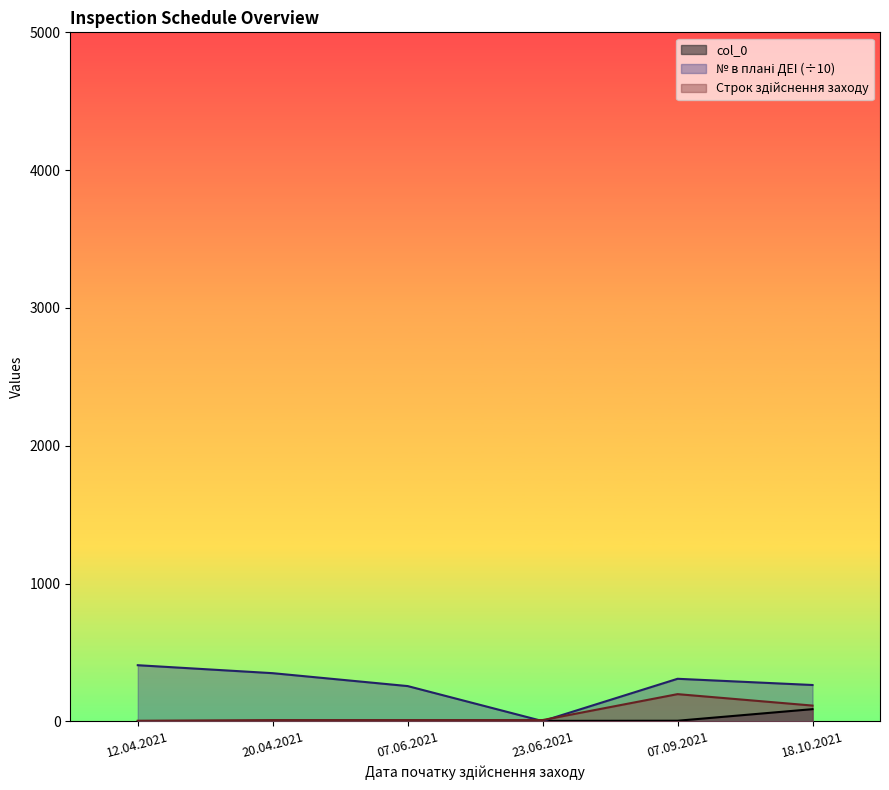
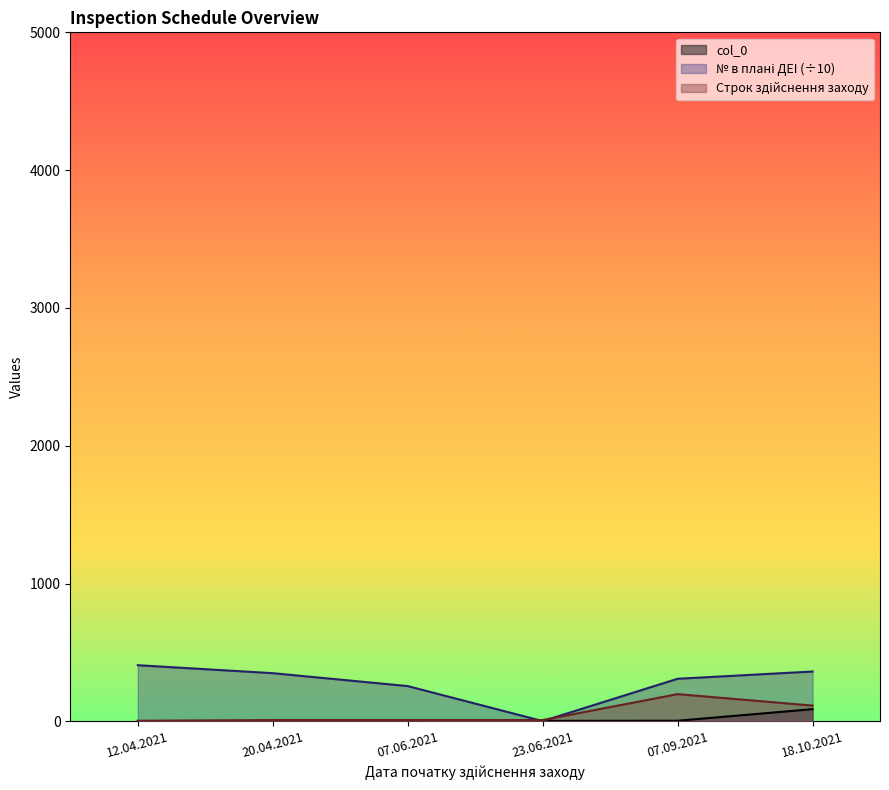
  {
    "col_0": {
      "07.09.2021": 10,
      "18.10.2021": 90
    },
    "№ в плані ДЕІ (÷10)": {
      "12.04.2021": 410,
      "20.04.2021": 350,
      "07.06.2021": 260,
      "07.09.2021": 310,
-     "18.10.2021": 260
+     "18.10.2021": 360
    },
    "Строк здійснення заходу": {
      "07.09.2021": 200,
      "18.10.2021": 120
    }
  }
